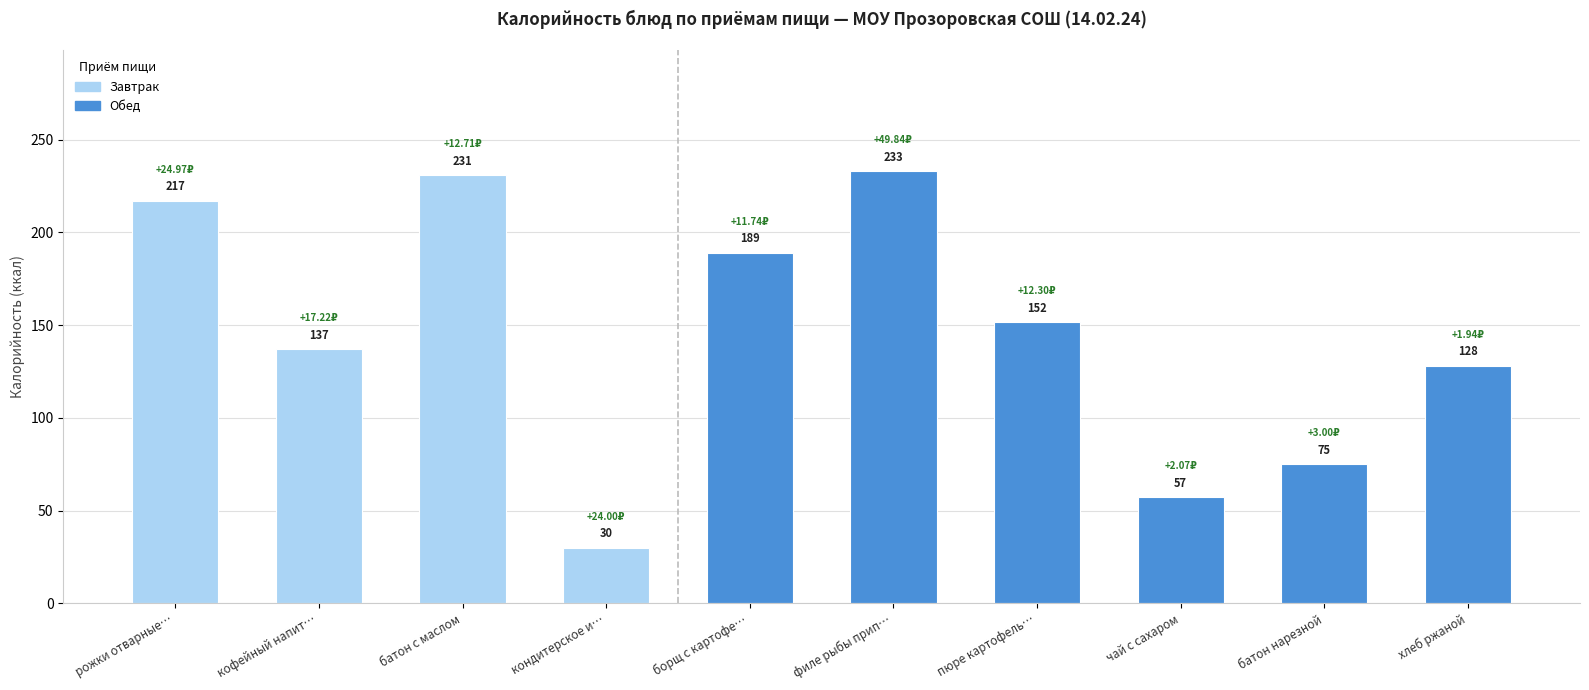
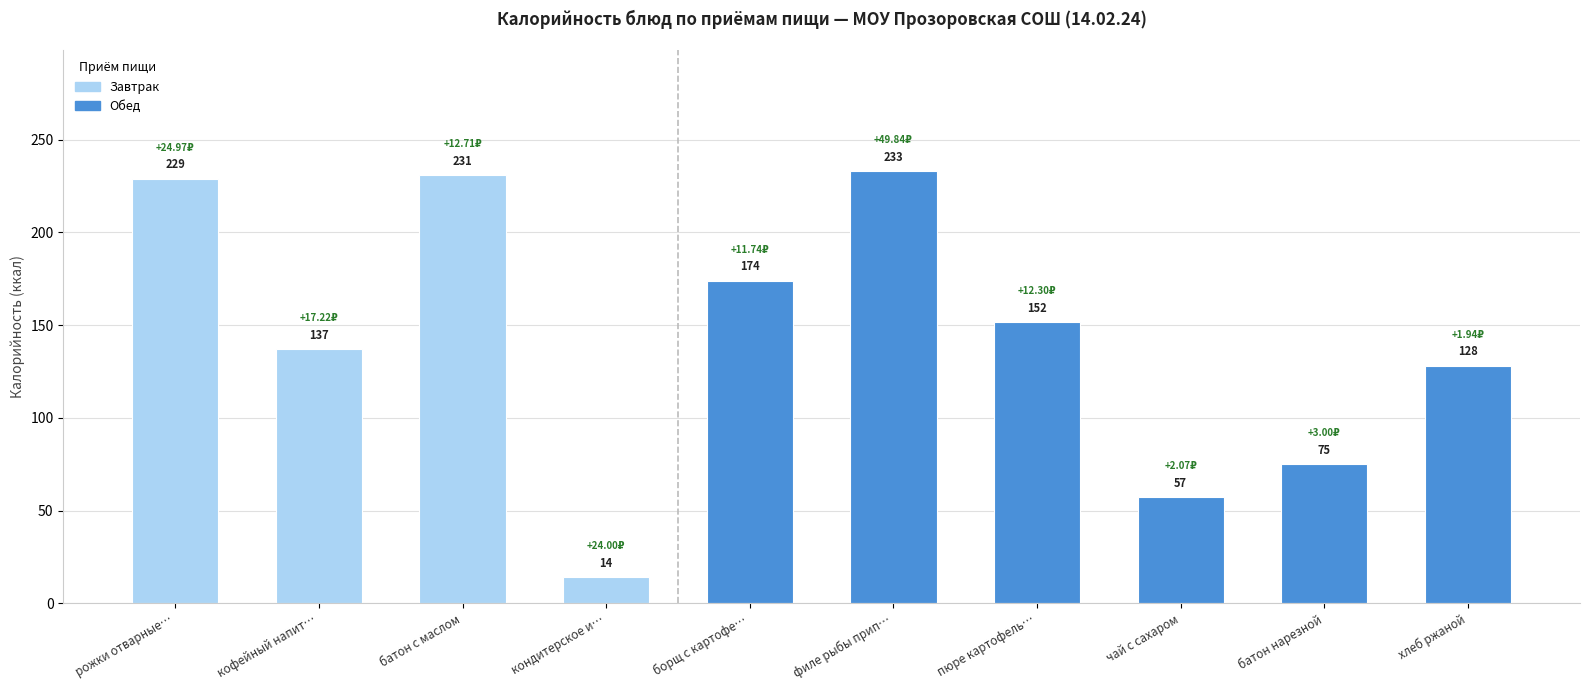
  {
-   "рожки отварные…": 217,
+   "рожки отварные…": 229,
    "кофейный напит…": 137,
    "батон с маслом": 231,
-   "кондитерское и…": 30,
-   "борщ с картофе…": 189,
+   "кондитерское и…": 14,
+   "борщ с картофе…": 174,
    "филе рыбы прип…": 233,
    "пюре картофель…": 152,
    "чай с сахаром": 57,
    "батон нарезной": 75,
    "хлеб ржаной": 128
  }
